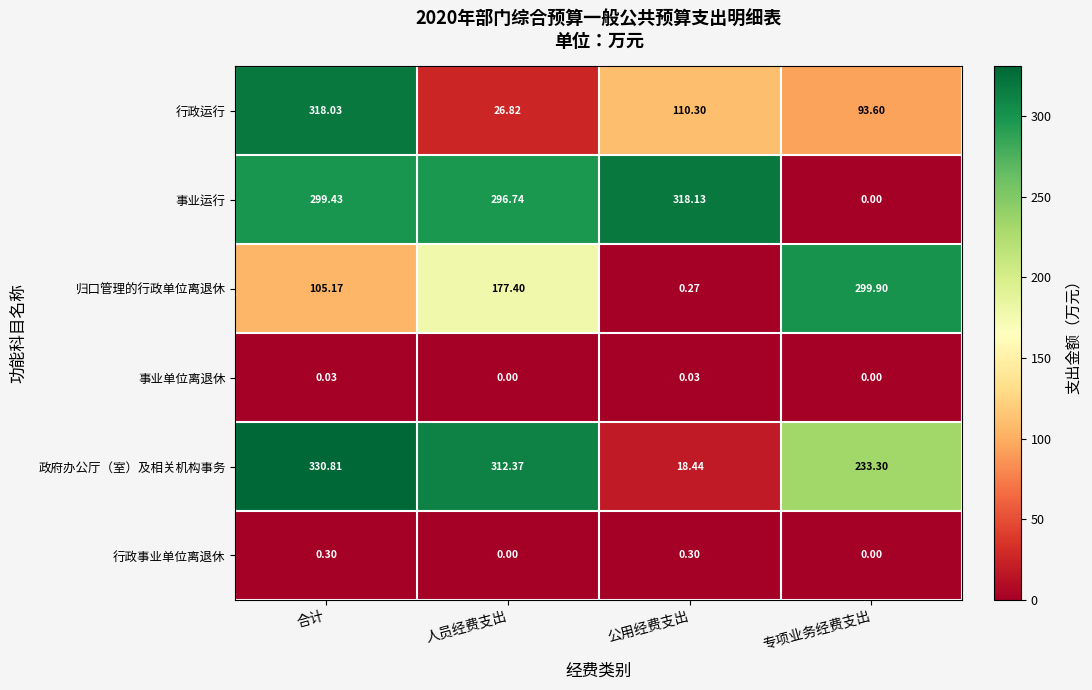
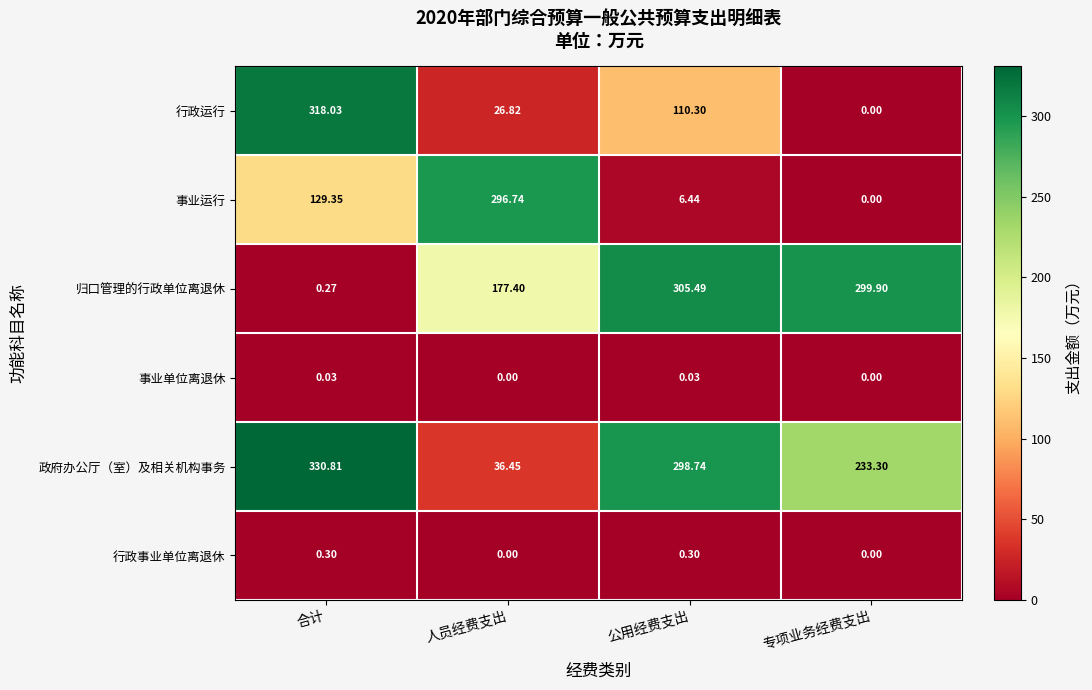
  {
    "行政运行": {
      "合计": 318.03,
      "人员经费支出": 26.82,
      "公用经费支出": 110.30,
-     "专项业务经费支出": 93.60
+     "专项业务经费支出": 0.00
    },
    "事业运行": {
-     "合计": 299.43,
+     "合计": 129.35,
      "人员经费支出": 296.74,
-     "公用经费支出": 318.13,
+     "公用经费支出": 6.44,
      "专项业务经费支出": 0.00
    },
    "归口管理的行政单位离退休": {
-     "合计": 105.17,
+     "合计": 0.27,
      "人员经费支出": 177.40,
-     "公用经费支出": 0.27,
+     "公用经费支出": 305.49,
      "专项业务经费支出": 299.90
    },
    "事业单位离退休": {
      "合计": 0.03,
      "人员经费支出": 0.00,
      "公用经费支出": 0.03,
      "专项业务经费支出": 0.00
    },
    "政府办公厅（室）及相关机构事务": {
      "合计": 330.81,
-     "人员经费支出": 312.37,
-     "公用经费支出": 18.44,
+     "人员经费支出": 36.45,
+     "公用经费支出": 298.74,
      "专项业务经费支出": 233.30
    },
    "行政事业单位离退休": {
      "合计": 0.30,
      "人员经费支出": 0.00,
      "公用经费支出": 0.30,
      "专项业务经费支出": 0.00
    }
  }
